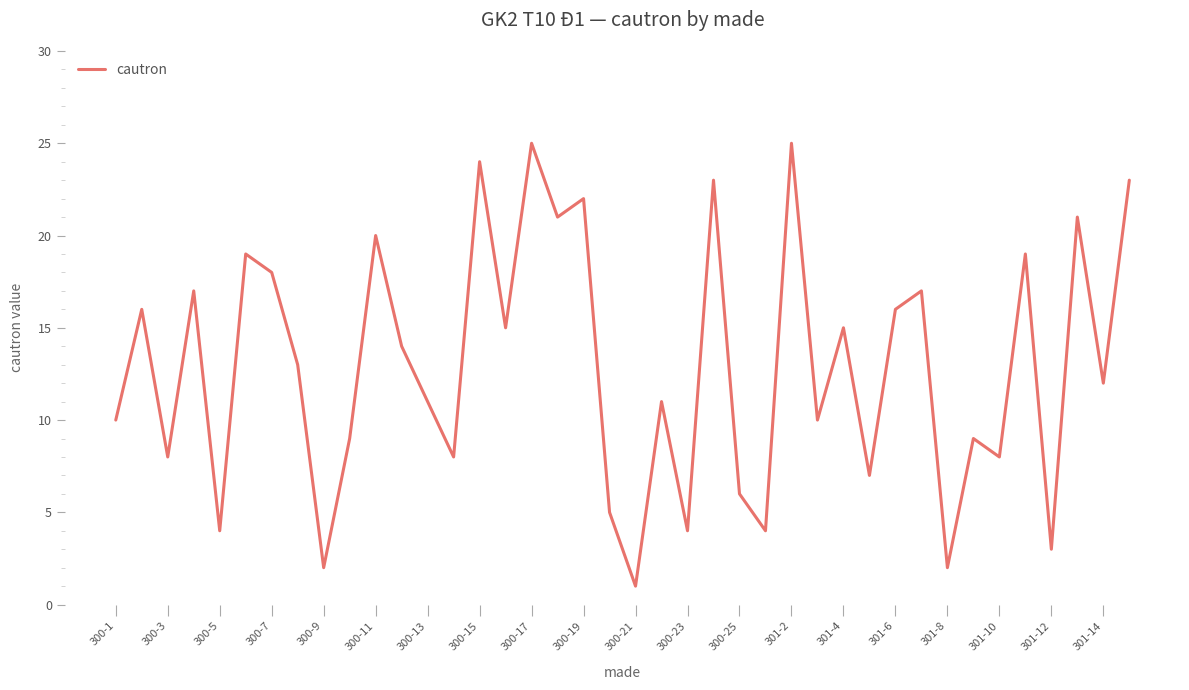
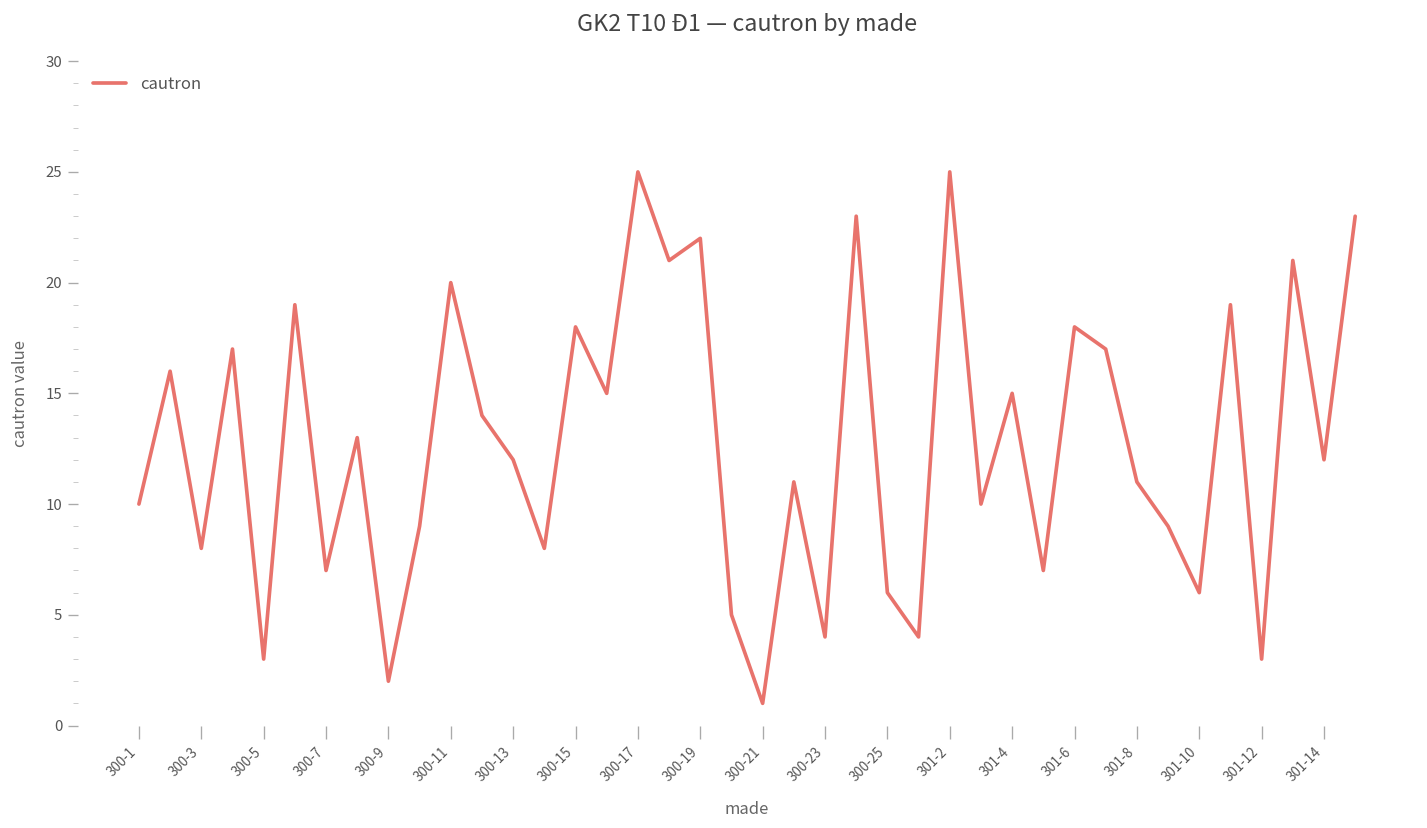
  {
    "300-1": 10,
    "300-3": 8,
-   "300-5": 4,
-   "300-7": 18,
+   "300-5": 3,
+   "300-7": 7,
    "300-9": 2,
    "300-11": 20,
-   "300-13": 11,
-   "300-15": 24,
+   "300-13": 12,
+   "300-15": 18,
    "300-17": 25,
    "300-19": 22,
    "300-21": 1,
    "300-23": 4,
    "300-25": 6,
    "301-2": 25,
    "301-4": 15,
-   "301-6": 16,
-   "301-8": 2,
-   "301-10": 8,
+   "301-6": 18,
+   "301-8": 11,
+   "301-10": 6,
    "301-12": 3,
    "301-14": 12
  }
